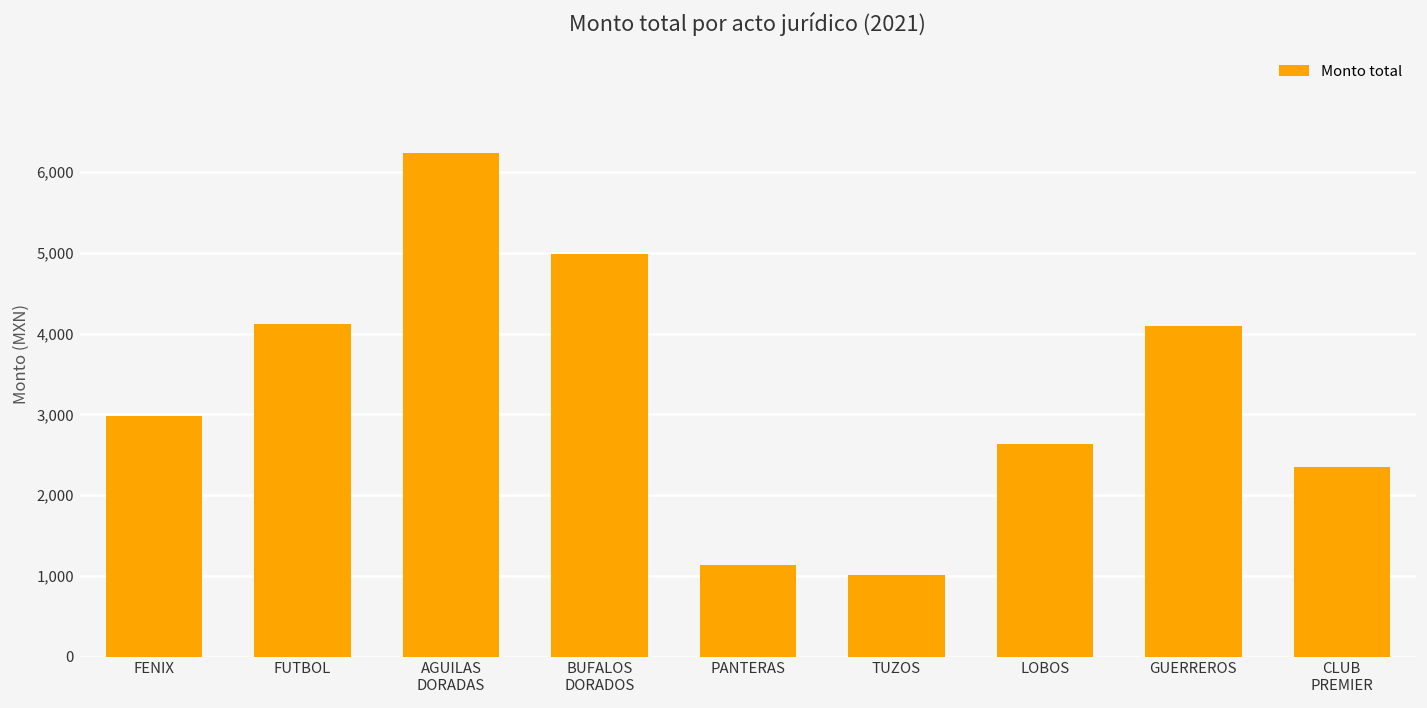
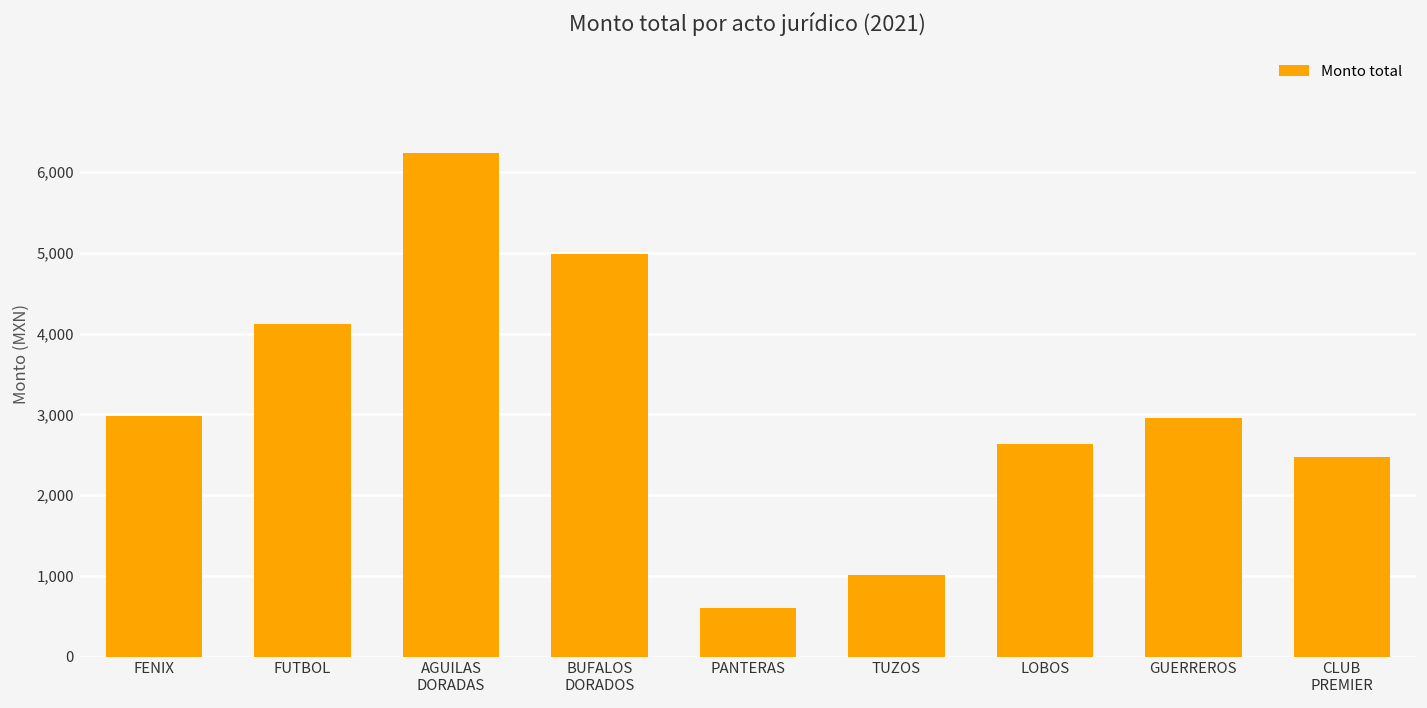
  {
    "FENIX": "3,000",
    "FUTBOL": "4,100",
    "AGUILAS DORADAS": "6,200",
    "BUFALOS DORADOS": "5,000",
-   "PANTERAS": "1,100",
+   "PANTERAS": "600",
    "TUZOS": "1,000",
    "LOBOS": "2,600",
-   "GUERREROS": "4,100",
-   "CLUB PREMIER": "2,300"
+   "GUERREROS": "3,000",
+   "CLUB PREMIER": "2,500"
  }
